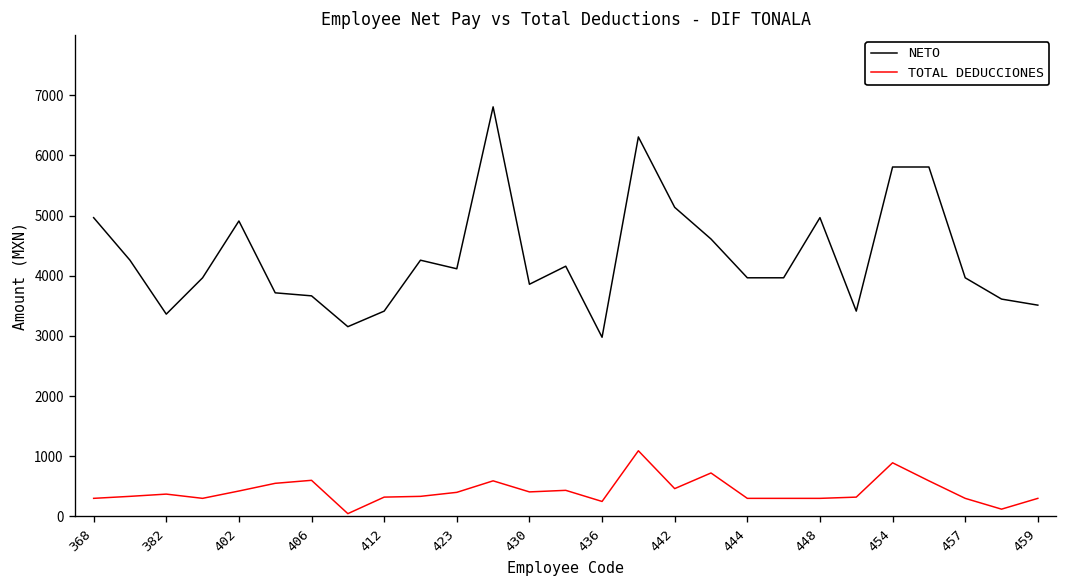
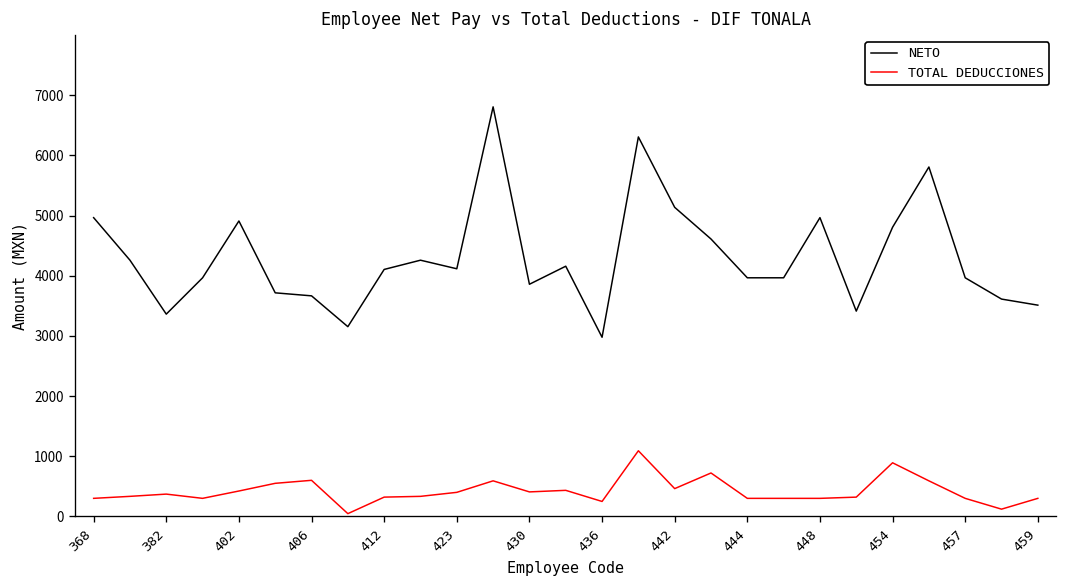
  {
    "NETO": {
      "368": 5000,
      "382": 3400,
      "402": 4900,
      "406": 3700,
-     "412": 3400,
+     "412": 4100,
      "423": 4100,
      "430": 3900,
      "436": 3000,
      "442": 5100,
      "444": 4000,
      "448": 5000,
-     "454": 5800,
+     "454": 4800,
      "457": 4000,
      "459": 3500
    },
    "TOTAL DEDUCCIONES": {
      "368": 300,
      "382": 400,
      "402": 400,
      "406": 600,
      "412": 300,
      "423": 400,
      "430": 400,
      "436": 200,
      "442": 500,
      "444": 300,
      "448": 300,
      "454": 900,
      "457": 300,
      "459": 300
    }
  }
